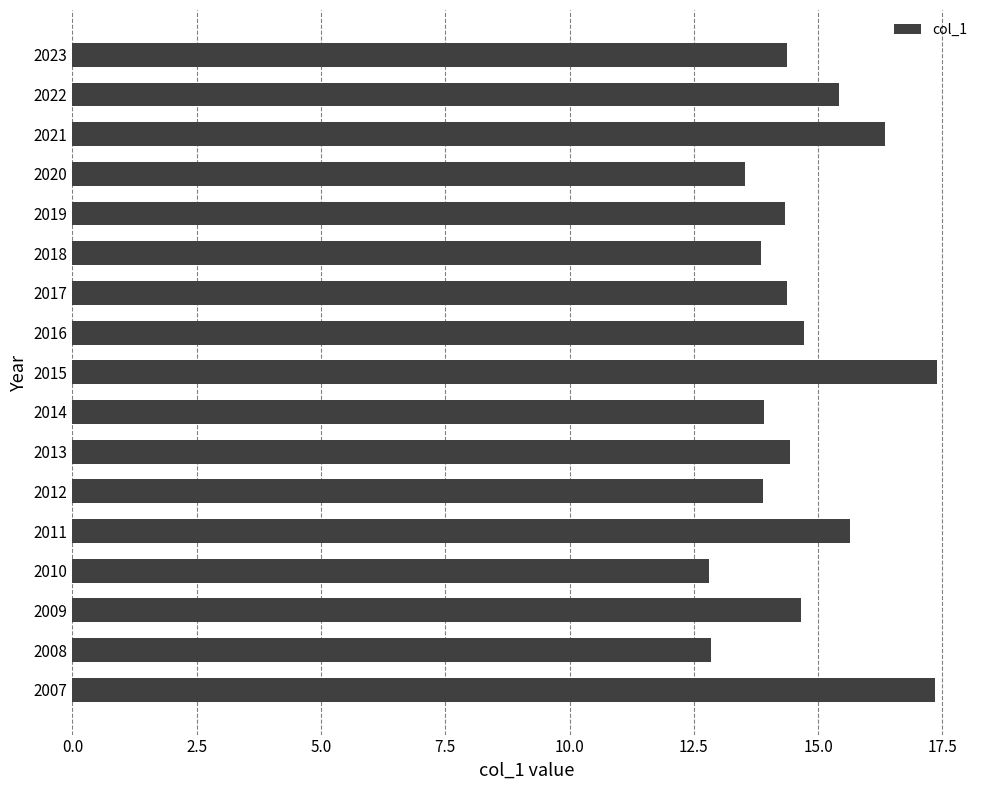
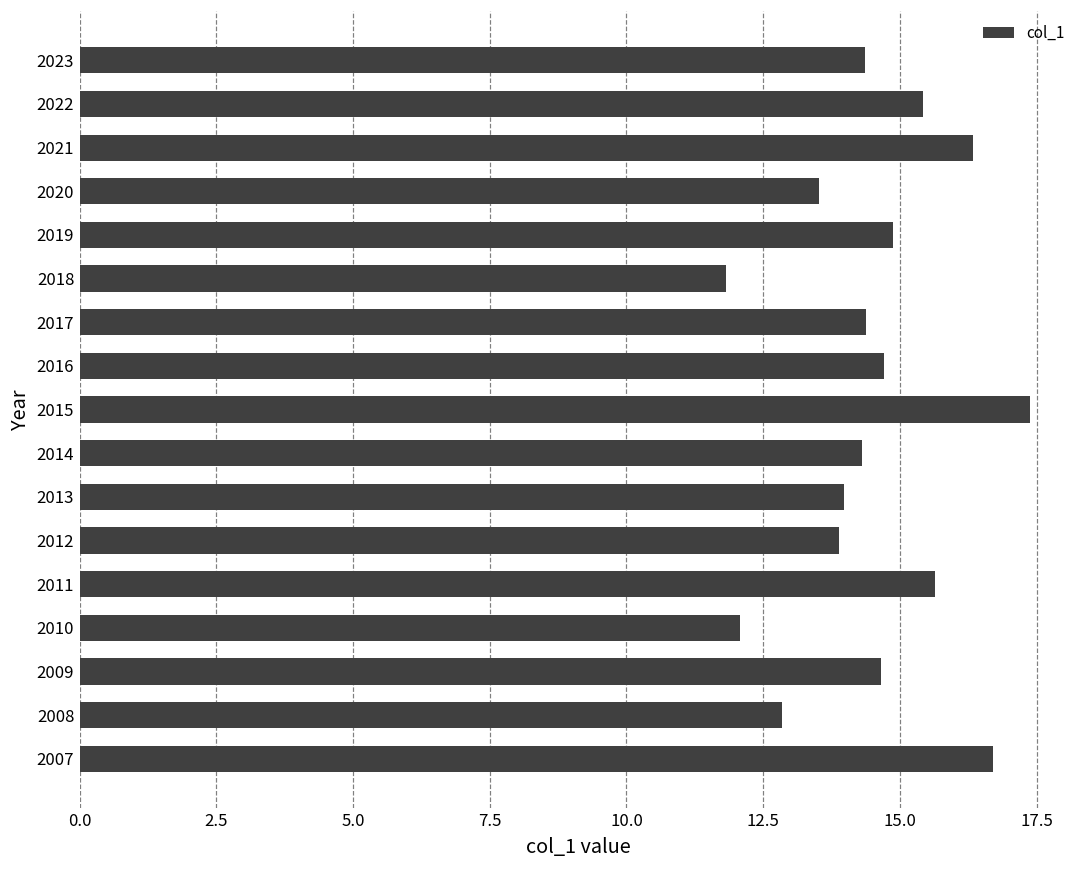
  {
    "2023": 14.4,
    "2022": 15.4,
    "2021": 16.3,
    "2020": 13.5,
-   "2019": 14.3,
-   "2018": 13.8,
+   "2019": 14.9,
+   "2018": 11.8,
    "2017": 14.4,
    "2016": 14.7,
    "2015": 17.4,
-   "2014": 13.9,
-   "2013": 14.4,
+   "2014": 14.3,
+   "2013": 14.0,
    "2012": 13.9,
    "2011": 15.6,
-   "2010": 12.8,
+   "2010": 12.1,
    "2009": 14.6,
    "2008": 12.9,
-   "2007": 17.4
+   "2007": 16.7
  }
